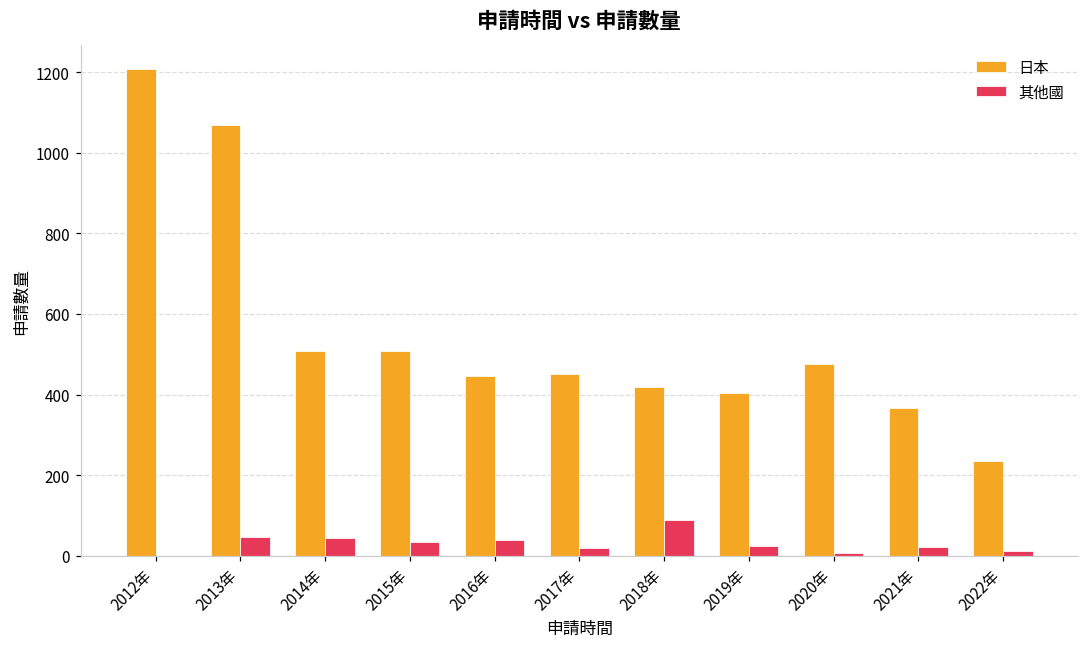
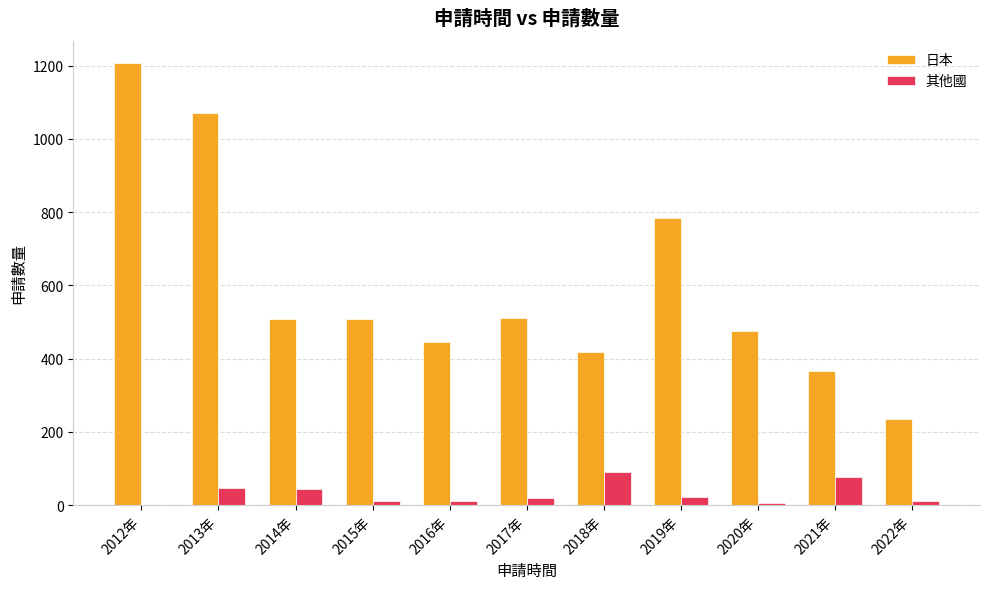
  {
    "日本": {
      "2012年": 1210,
      "2013年": 1070,
      "2014年": 510,
      "2015年": 510,
      "2016年": 450,
-     "2017年": 450,
+     "2017年": 510,
      "2018年": 420,
-     "2019年": 400,
+     "2019年": 790,
      "2020年": 480,
      "2021年": 370,
      "2022年": 240
    },
    "其他國": {
      "2012年": 0,
      "2013年": 50,
      "2014年": 50,
-     "2015年": 30,
-     "2016年": 40,
+     "2015年": 10,
+     "2016年": 10,
      "2017年": 20,
      "2018年": 90,
      "2019年": 20,
      "2020年": 10,
-     "2021年": 20,
+     "2021年": 80,
      "2022年": 10
    }
  }
